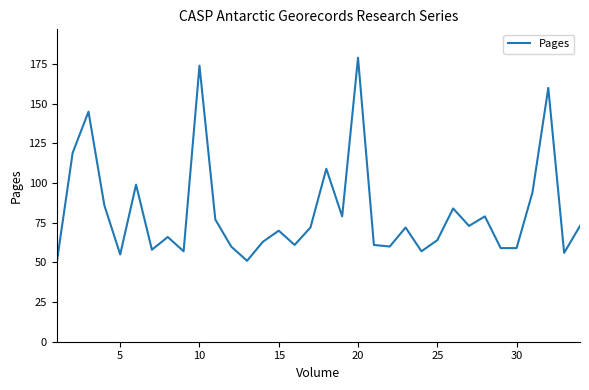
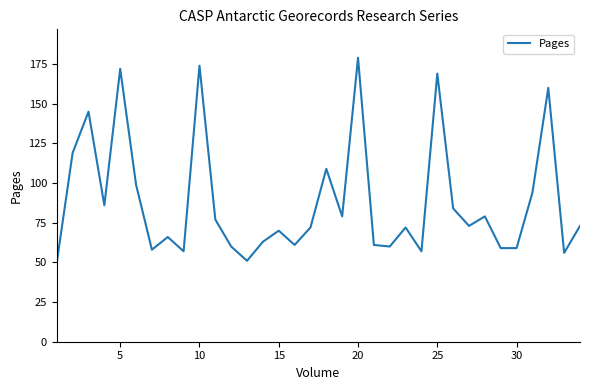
  {
-   "5": 55,
+   "5": 172,
    "10": 174,
    "15": 70,
    "20": 179,
-   "25": 64,
+   "25": 169,
    "30": 59
  }
